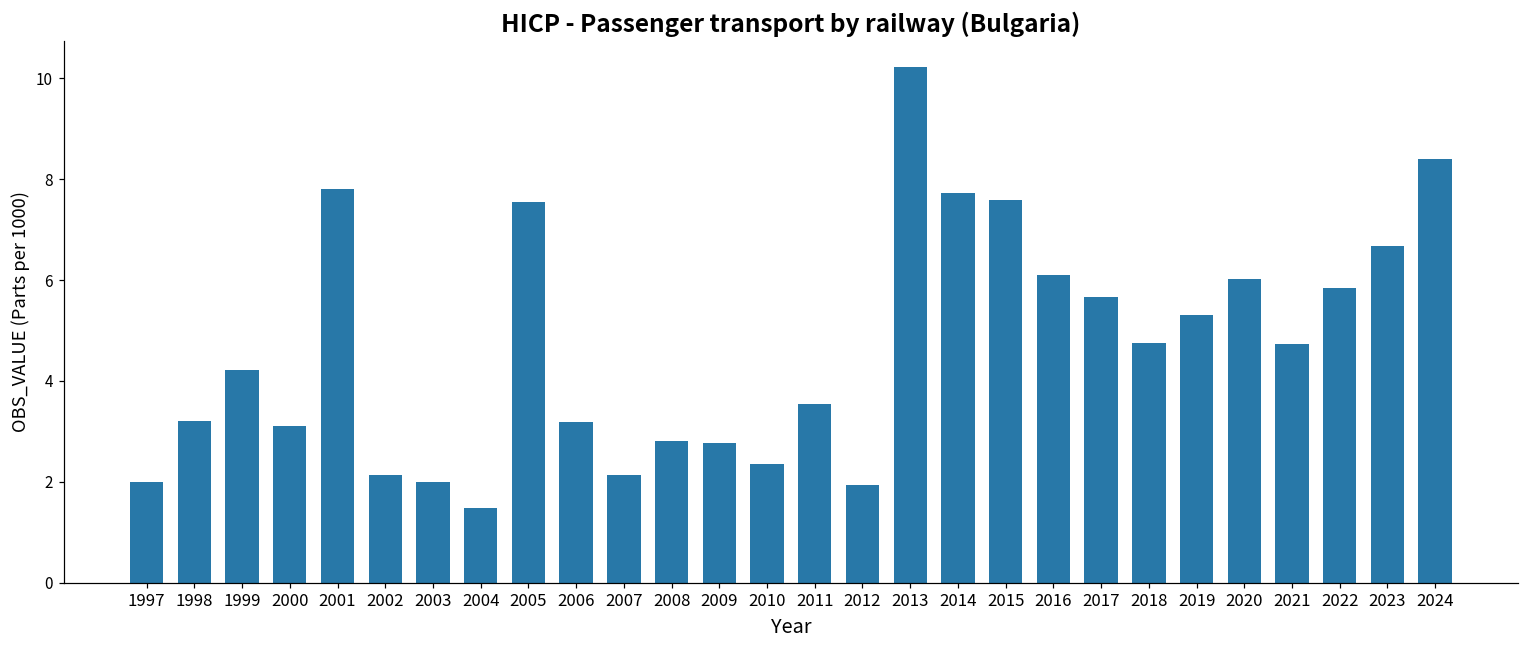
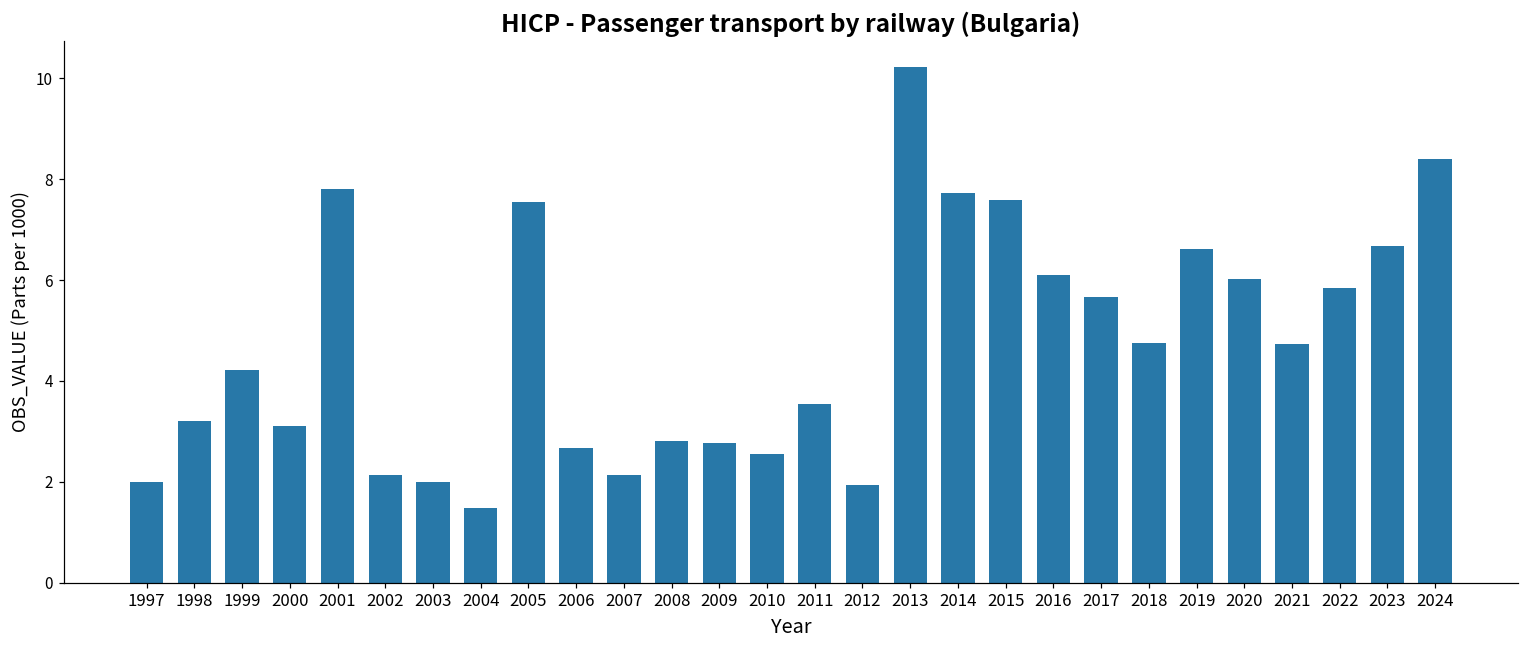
  {
    "1997": 2.0,
    "1998": 3.2,
    "1999": 4.2,
    "2000": 3.1,
    "2001": 7.8,
    "2002": 2.1,
    "2003": 2.0,
    "2004": 1.5,
    "2005": 7.6,
-   "2006": 3.2,
+   "2006": 2.7,
    "2007": 2.1,
    "2008": 2.8,
    "2009": 2.8,
-   "2010": 2.4,
+   "2010": 2.6,
    "2011": 3.5,
    "2012": 1.9,
    "2013": 10.2,
    "2014": 7.7,
    "2015": 7.6,
    "2016": 6.1,
    "2017": 5.7,
    "2018": 4.8,
-   "2019": 5.3,
+   "2019": 6.6,
    "2020": 6.0,
    "2021": 4.7,
    "2022": 5.8,
    "2023": 6.7,
    "2024": 8.4
  }
